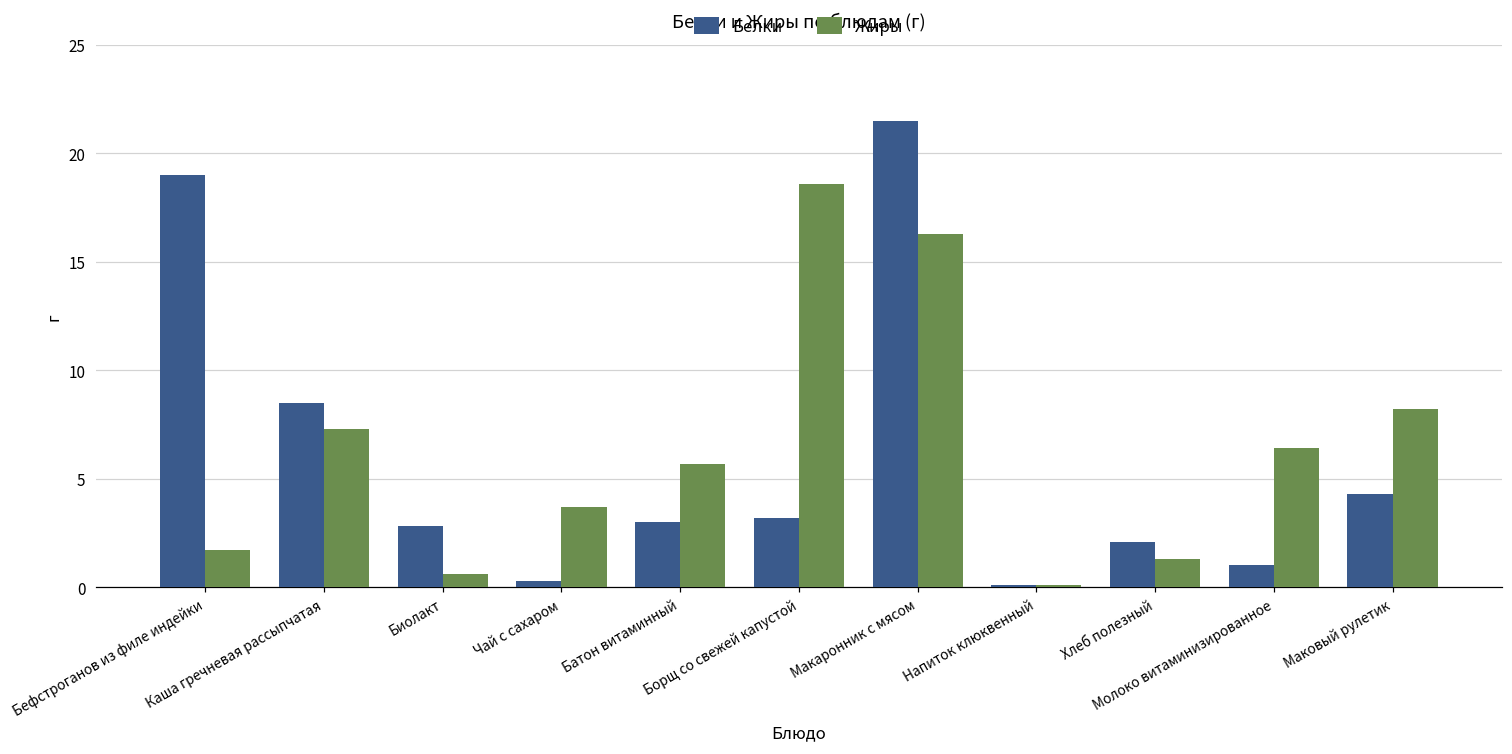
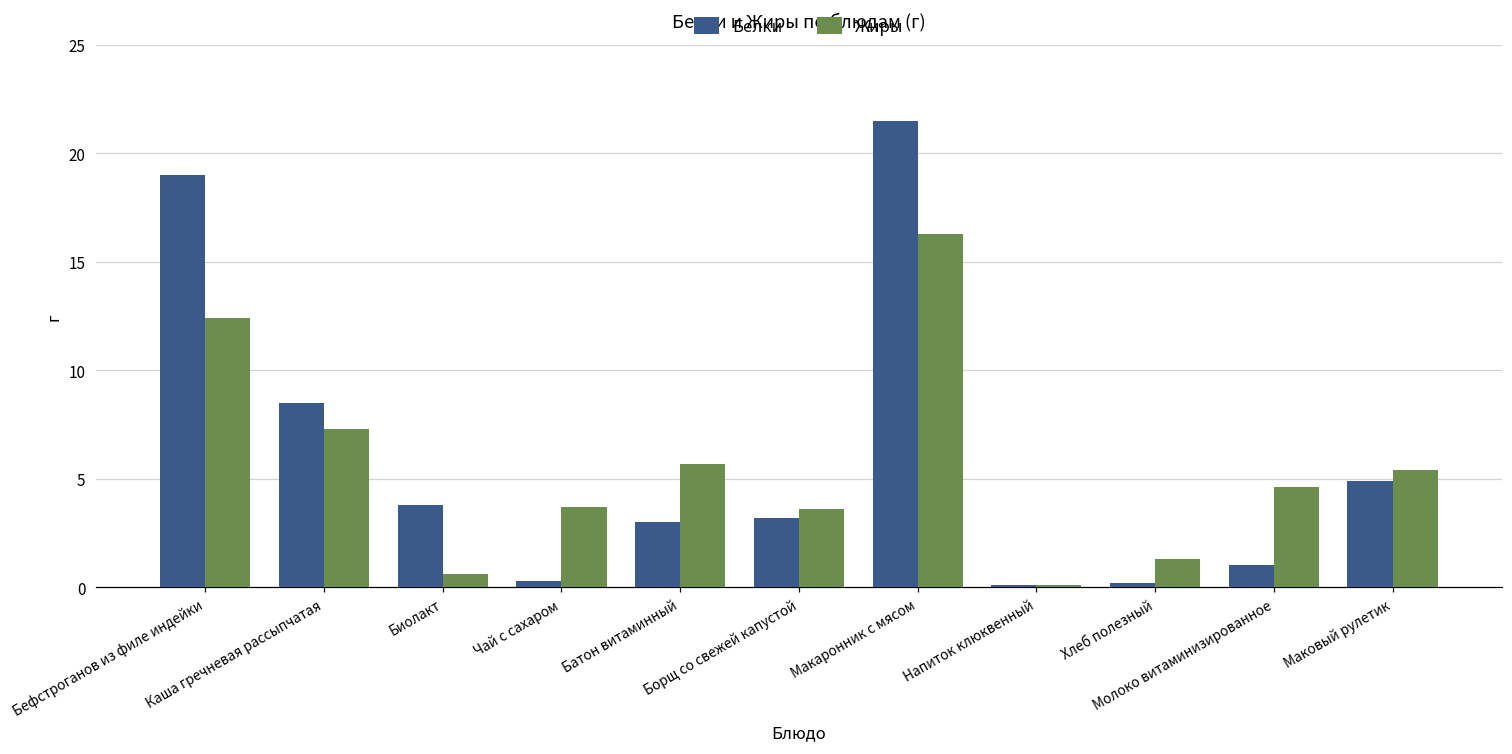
  {
    "Белки": {
      "Бефстроганов из филе индейки": 19.0,
      "Каша гречневая рассыпчатая": 8.5,
-     "Биолакт": 2.8,
+     "Биолакт": 3.8,
      "Чай с сахаром": 0.3,
      "Батон витаминный": 3.0,
      "Борщ со свежей капустой": 3.2,
      "Макаронник с мясом": 21.5,
-     "Хлеб полезный": 2.1,
+     "Хлеб полезный": 0.2,
      "Молоко витаминизированное": 1.0,
-     "Маковый рулетик": 4.3
+     "Маковый рулетик": 4.9
    },
    "Жиры": {
-     "Бефстроганов из филе индейки": 1.7,
+     "Бефстроганов из филе индейки": 12.4,
      "Каша гречневая рассыпчатая": 7.3,
      "Биолакт": 0.6,
      "Чай с сахаром": 3.7,
      "Батон витаминный": 5.7,
-     "Борщ со свежей капустой": 18.6,
+     "Борщ со свежей капустой": 3.6,
      "Макаронник с мясом": 16.3,
      "Хлеб полезный": 1.3,
-     "Молоко витаминизированное": 6.4,
-     "Маковый рулетик": 8.2
+     "Молоко витаминизированное": 4.6,
+     "Маковый рулетик": 5.4
    }
  }
